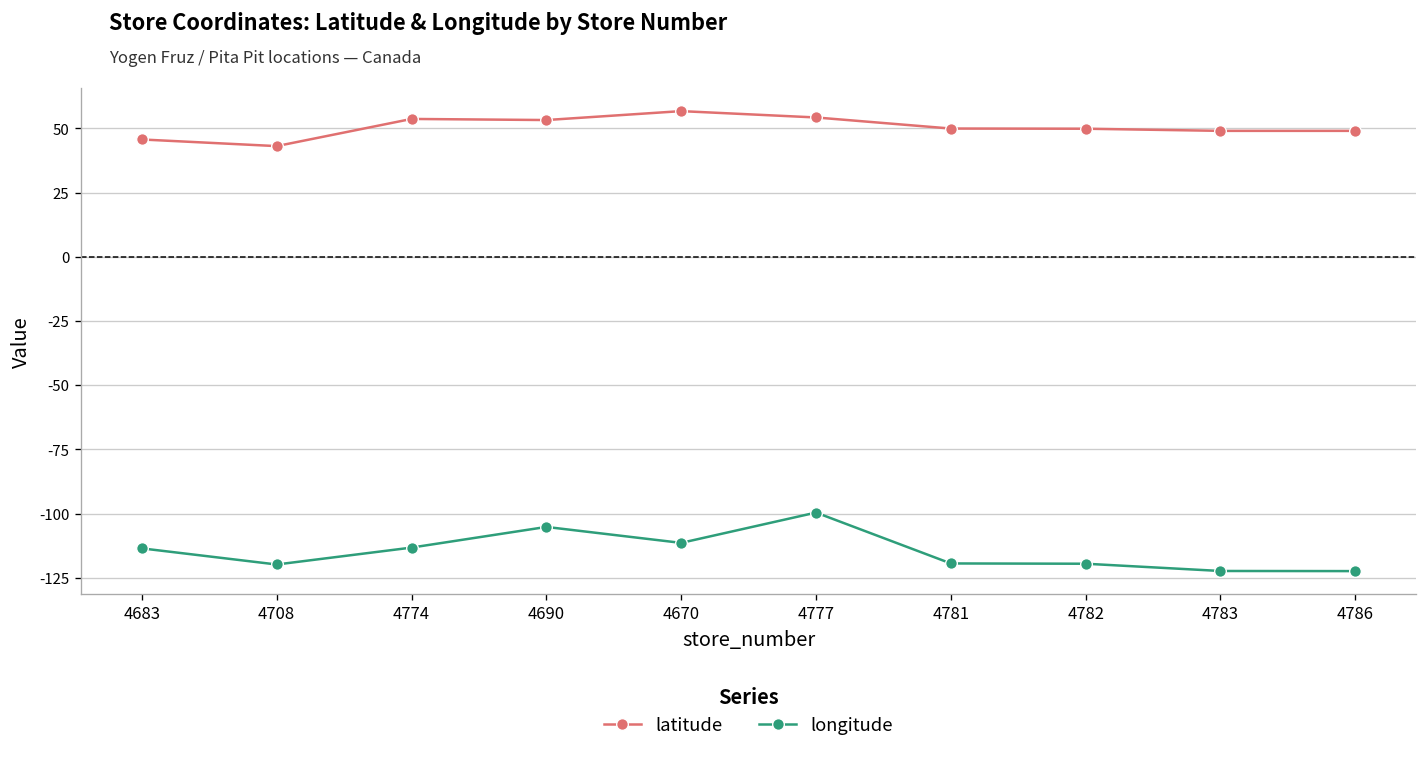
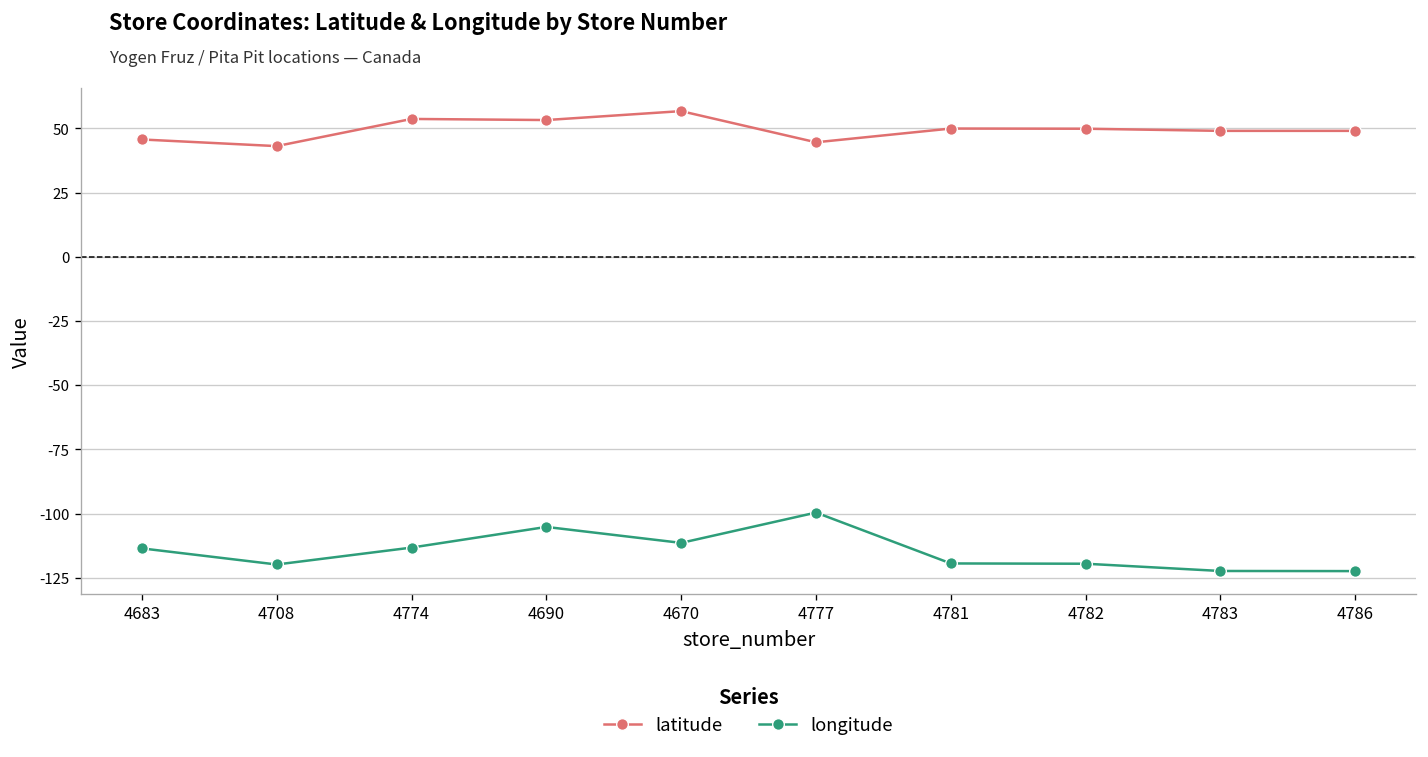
  {
    "latitude": {
      "4683": 46,
      "4708": 43,
      "4774": 54,
      "4690": 53,
      "4670": 57,
-     "4777": 54,
+     "4777": 45,
      "4781": 50,
      "4782": 50,
      "4783": 49,
      "4786": 49
    },
    "longitude": {
      "4683": -114,
      "4708": -120,
      "4774": -113,
      "4690": -105,
      "4670": -111,
      "4777": -100,
      "4781": -119,
      "4782": -119,
      "4783": -122,
      "4786": -122
    }
  }
